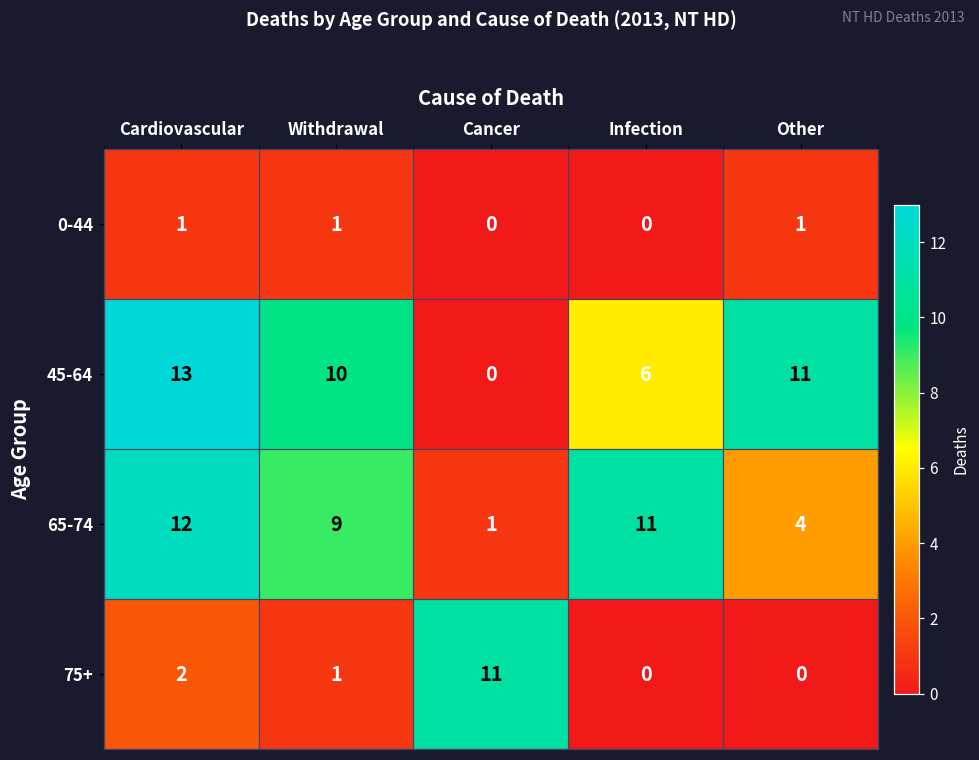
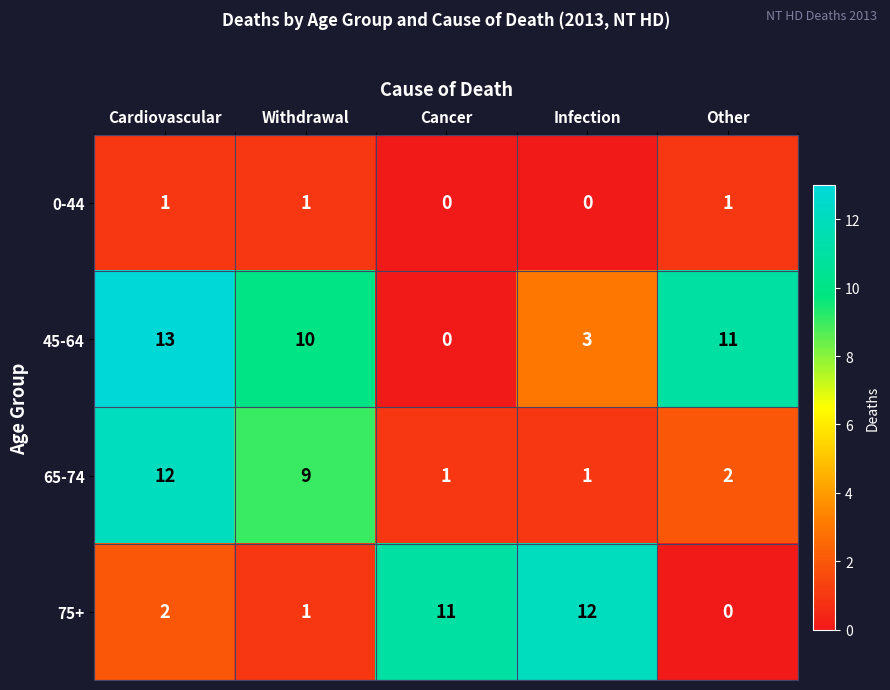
  {
    "0-44": {
      "Cardiovascular": 1,
      "Withdrawal": 1,
      "Cancer": 0,
      "Infection": 0,
      "Other": 1
    },
    "45-64": {
      "Cardiovascular": 13,
      "Withdrawal": 10,
      "Cancer": 0,
-     "Infection": 6,
+     "Infection": 3,
      "Other": 11
    },
    "65-74": {
      "Cardiovascular": 12,
      "Withdrawal": 9,
      "Cancer": 1,
-     "Infection": 11,
-     "Other": 4
+     "Infection": 1,
+     "Other": 2
    },
    "75+": {
      "Cardiovascular": 2,
      "Withdrawal": 1,
      "Cancer": 11,
-     "Infection": 0,
+     "Infection": 12,
      "Other": 0
    }
  }
